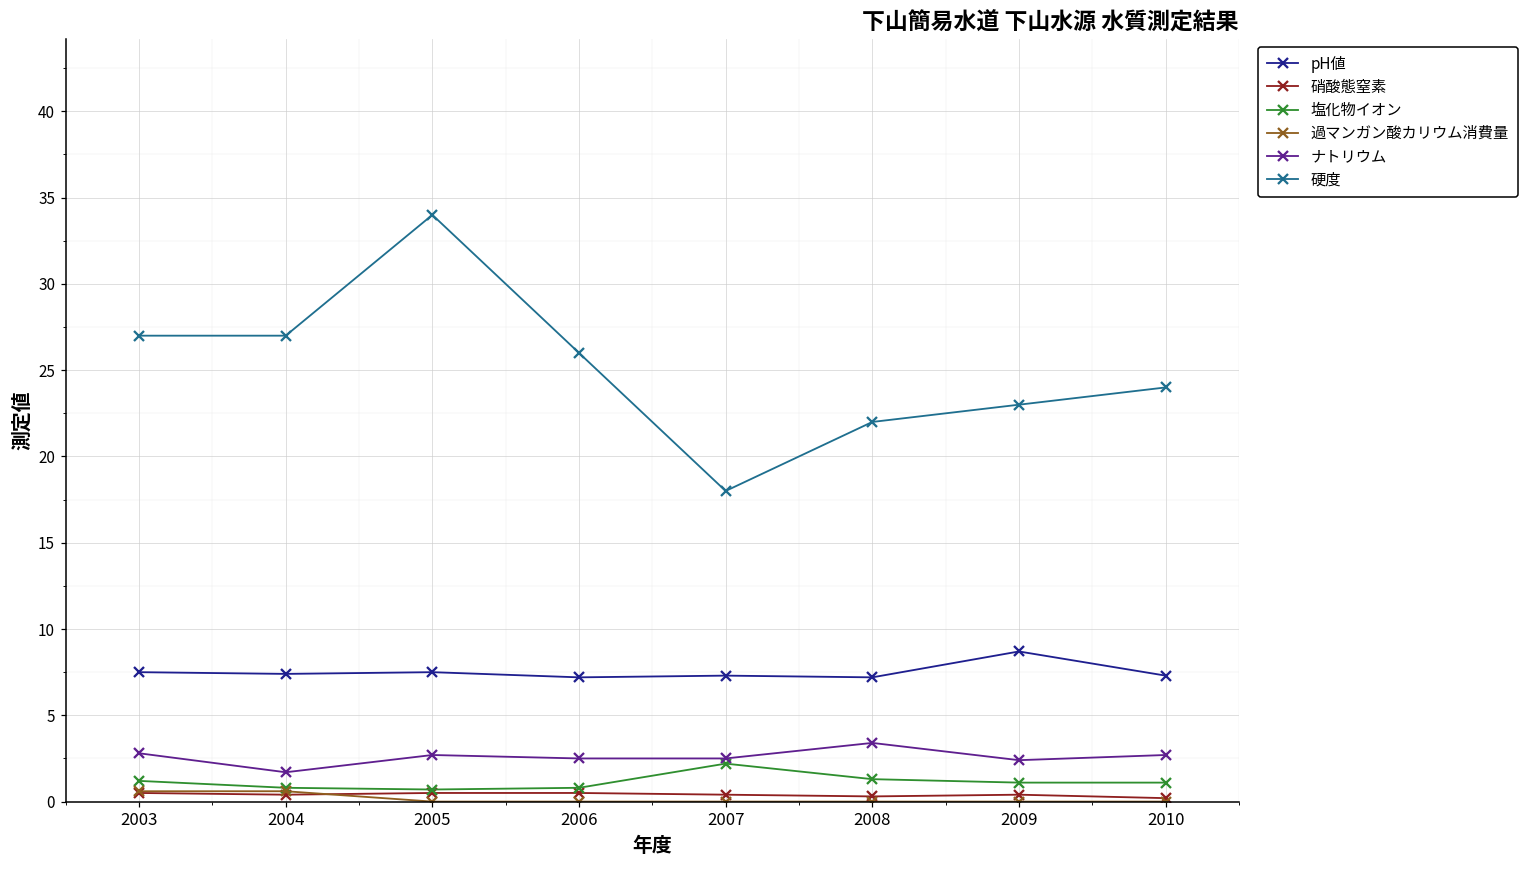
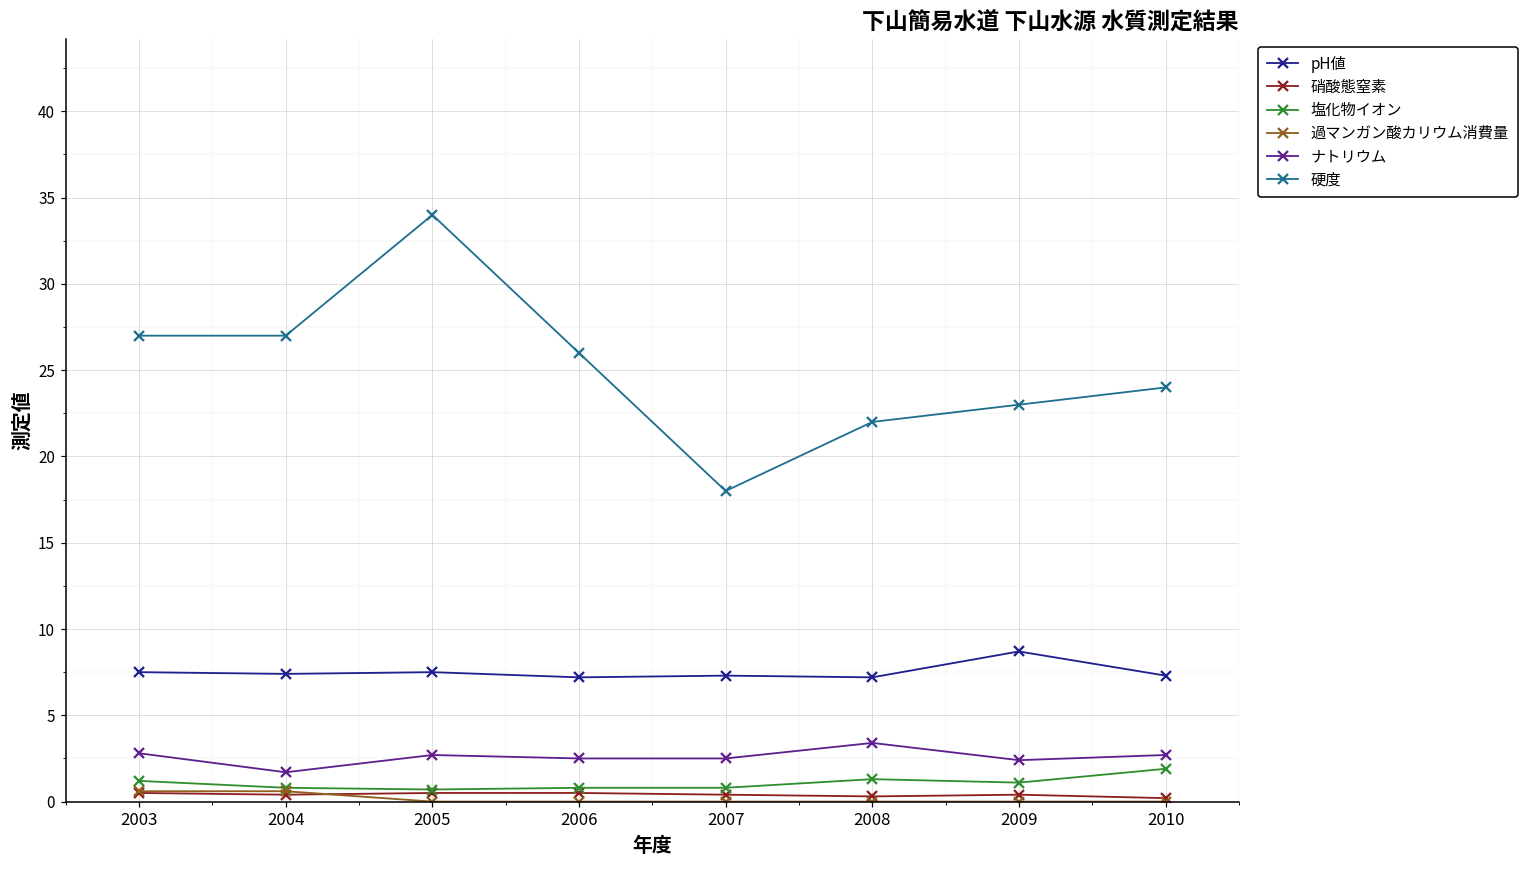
  {
    "pH値": {
      "2003": 7.5,
      "2004": 7.4,
      "2005": 7.5,
      "2006": 7.2,
      "2007": 7.3,
      "2008": 7.2,
      "2009": 8.7,
      "2010": 7.3
    },
    "硝酸態窒素": {
      "2004": 0.4,
      "2005": 0.5,
      "2006": 0.5,
      "2007": 0.4,
      "2008": 0.3,
      "2009": 0.4,
      "2010": 0.2
    },
    "塩化物イオン": {
      "2003": 1.2,
      "2004": 0.8,
      "2005": 0.7,
      "2006": 0.8,
-     "2007": 2.2,
+     "2007": 0.8,
      "2008": 1.3,
      "2009": 1.1,
-     "2010": 1.1
+     "2010": 1.9
    },
    "過マンガン酸カリウム消費量": {
      "2004": 0.6,
      "2005": 0.0,
      "2006": 0.0,
      "2007": 0.0,
      "2008": 0.0,
      "2009": 0.0,
      "2010": 0.0
    },
    "ナトリウム": {
      "2003": 2.8,
      "2004": 1.7,
      "2005": 2.7,
      "2006": 2.5,
      "2007": 2.5,
      "2008": 3.4,
      "2009": 2.4,
      "2010": 2.7
    },
    "硬度": {
      "2003": 27.0,
      "2004": 27.0,
      "2005": 34.0,
      "2006": 26.0,
      "2007": 18.0,
      "2008": 22.0,
      "2009": 23.0,
      "2010": 24.0
    }
  }
